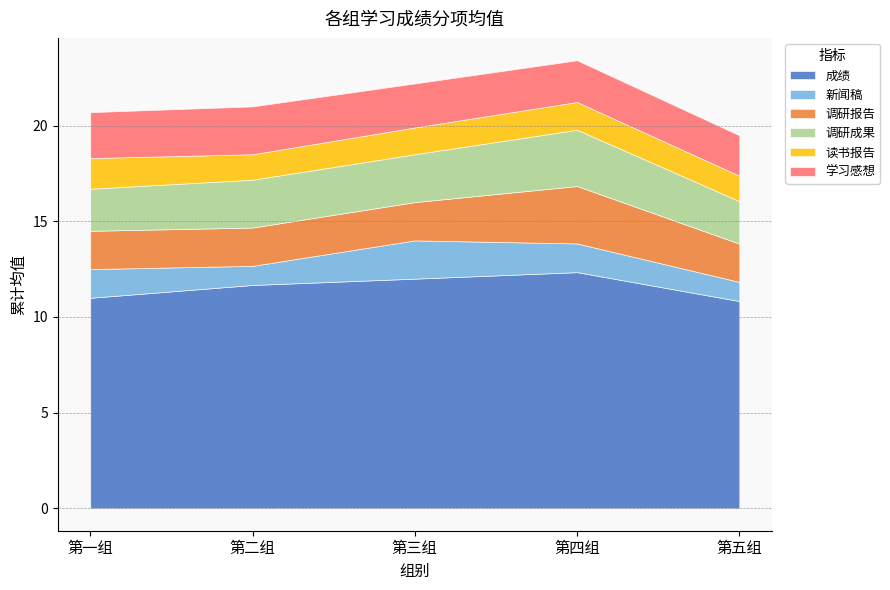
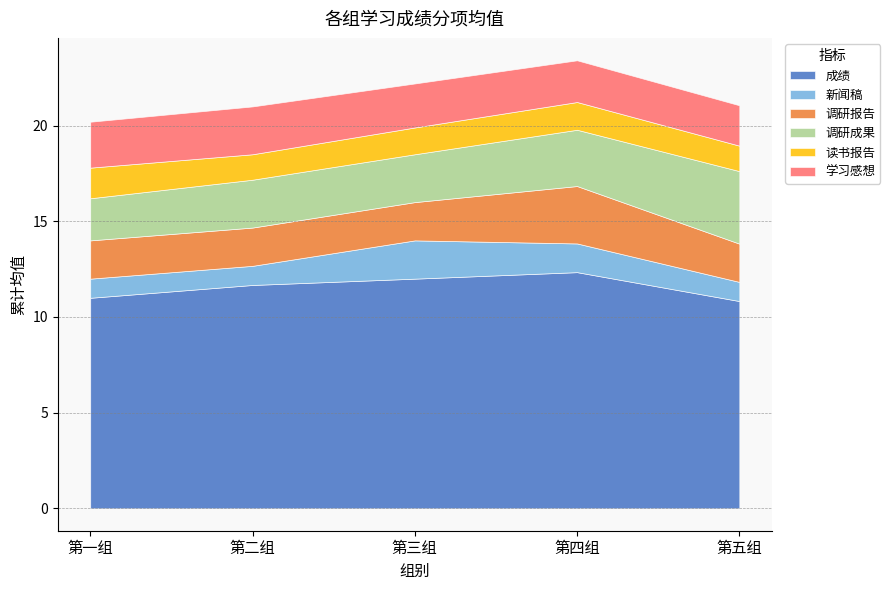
  {
    "成绩": {
      "第一组": 11.0,
      "第二组": 11.7,
      "第三组": 12.0,
      "第四组": 12.3,
      "第五组": 10.8
    },
    "新闻稿": {
-     "第一组": 1.5,
+     "第一组": 1.0,
      "第二组": 1.0,
      "第三组": 2.0,
      "第四组": 1.5,
      "第五组": 1.0
    },
    "调研报告": {
      "第一组": 2.0,
      "第二组": 2.0,
      "第三组": 2.0,
      "第四组": 3.0,
      "第五组": 2.0
    },
    "调研成果": {
      "第一组": 2.2,
      "第二组": 2.5,
      "第三组": 2.5,
      "第四组": 2.9,
-     "第五组": 2.2
+     "第五组": 3.8
    },
    "读书报告": {
      "第一组": 1.6,
      "第二组": 1.3,
      "第三组": 1.4,
      "第四组": 1.4,
      "第五组": 1.3
    },
    "学习感想": {
      "第一组": 2.4,
      "第二组": 2.5,
      "第三组": 2.3,
      "第四组": 2.2,
      "第五组": 2.1
    }
  }
